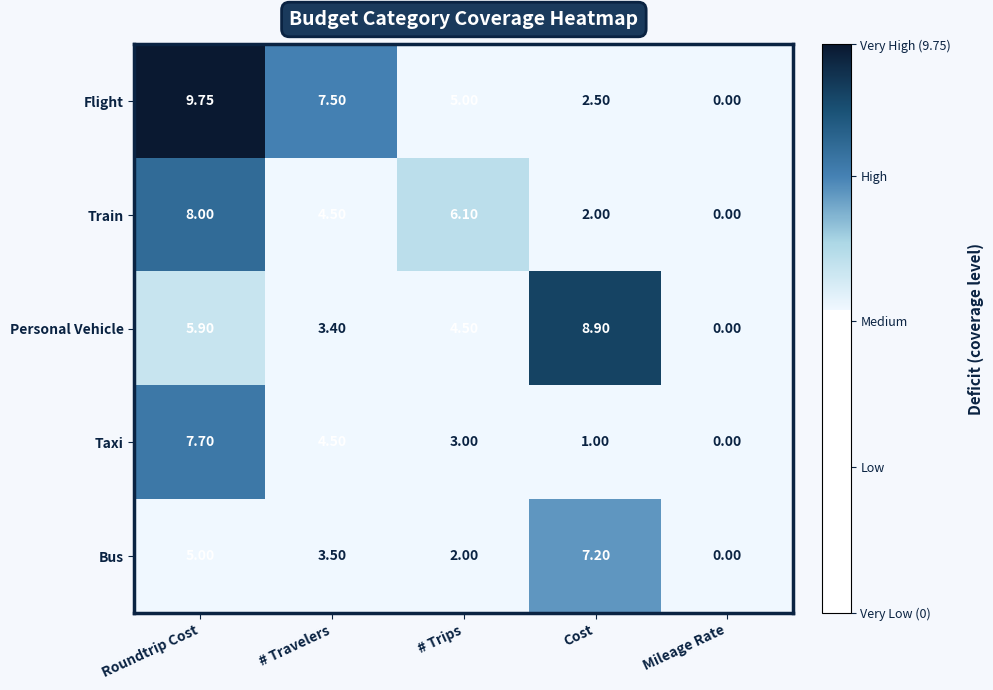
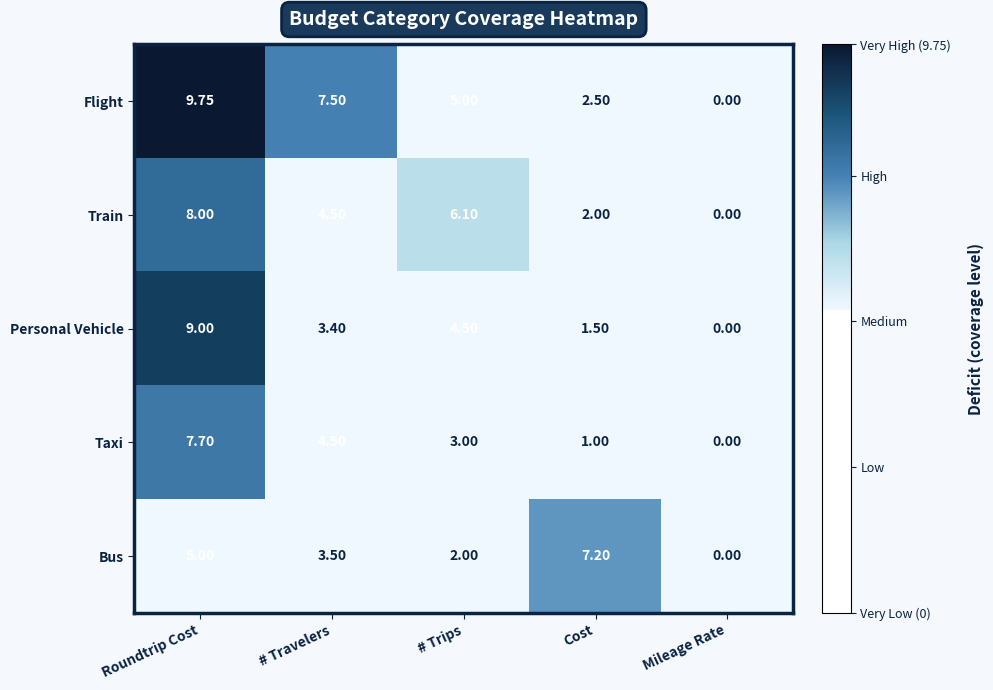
  {
    "Flight": {
      "Roundtrip Cost": 9.75,
      "# Travelers": 7.50,
      "Cost": 2.50,
      "Mileage Rate": 0.00
    },
    "Train": {
      "Roundtrip Cost": 8.00,
      "# Trips": 6.10,
      "Cost": 2.00,
      "Mileage Rate": 0.00
    },
    "Personal Vehicle": {
-     "Roundtrip Cost": 5.90,
+     "Roundtrip Cost": 9.00,
      "# Travelers": 3.40,
-     "Cost": 8.90,
+     "Cost": 1.50,
      "Mileage Rate": 0.00
    },
    "Taxi": {
      "Roundtrip Cost": 7.70,
      "# Trips": 3.00,
      "Cost": 1.00,
      "Mileage Rate": 0.00
    },
    "Bus": {
      "# Travelers": 3.50,
      "# Trips": 2.00,
      "Cost": 7.20,
      "Mileage Rate": 0.00
    }
  }
